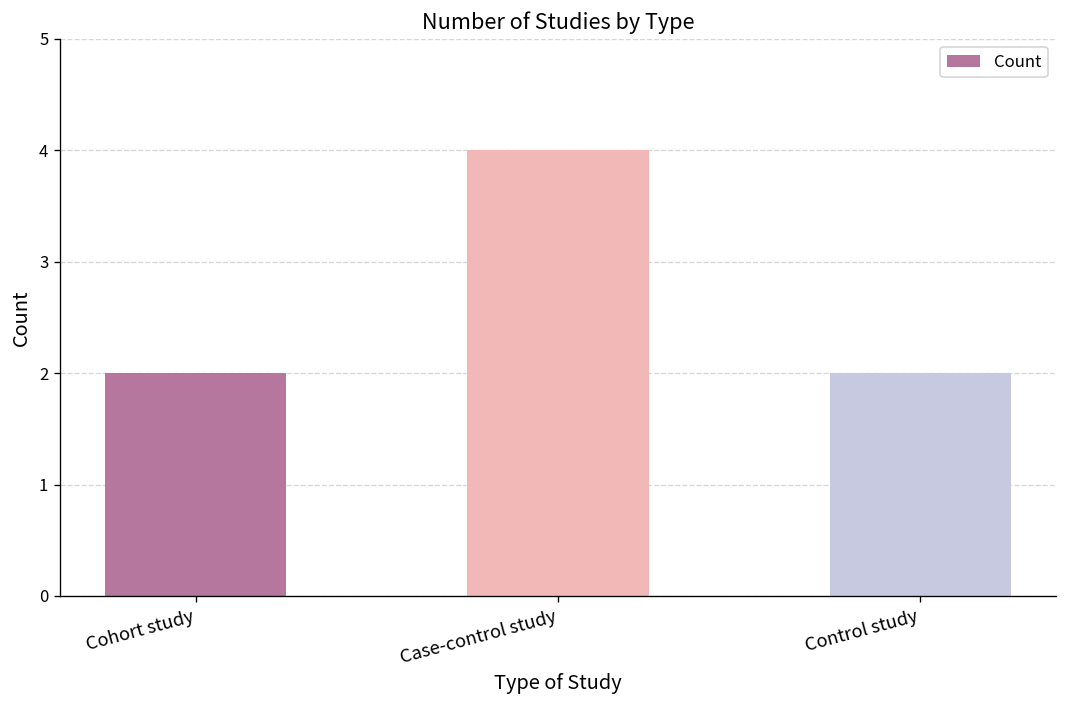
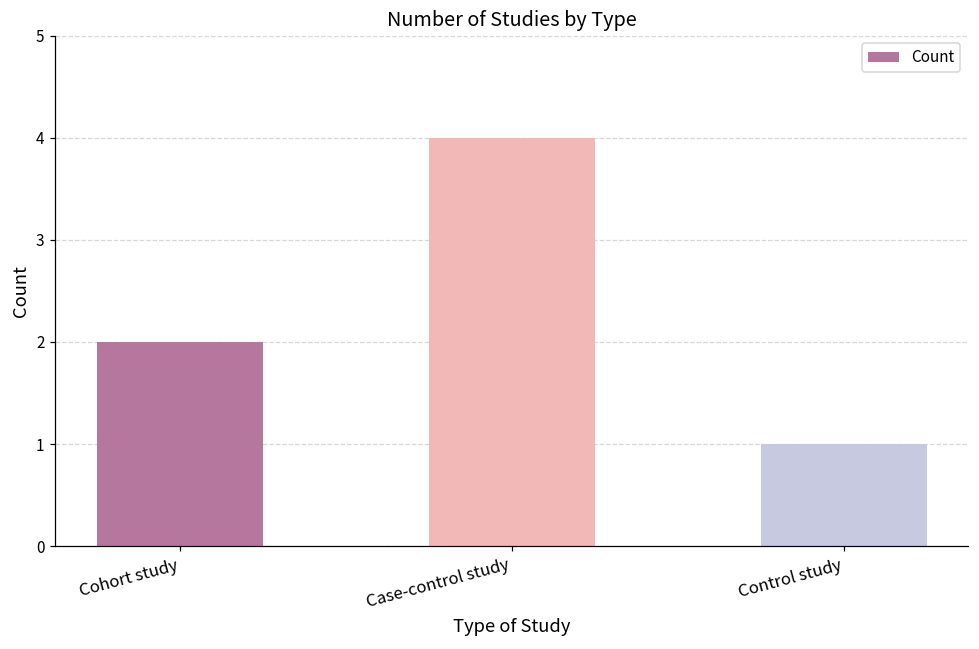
  {
    "Cohort study": 2,
    "Case-control study": 4,
-   "Control study": 2
+   "Control study": 1
  }
